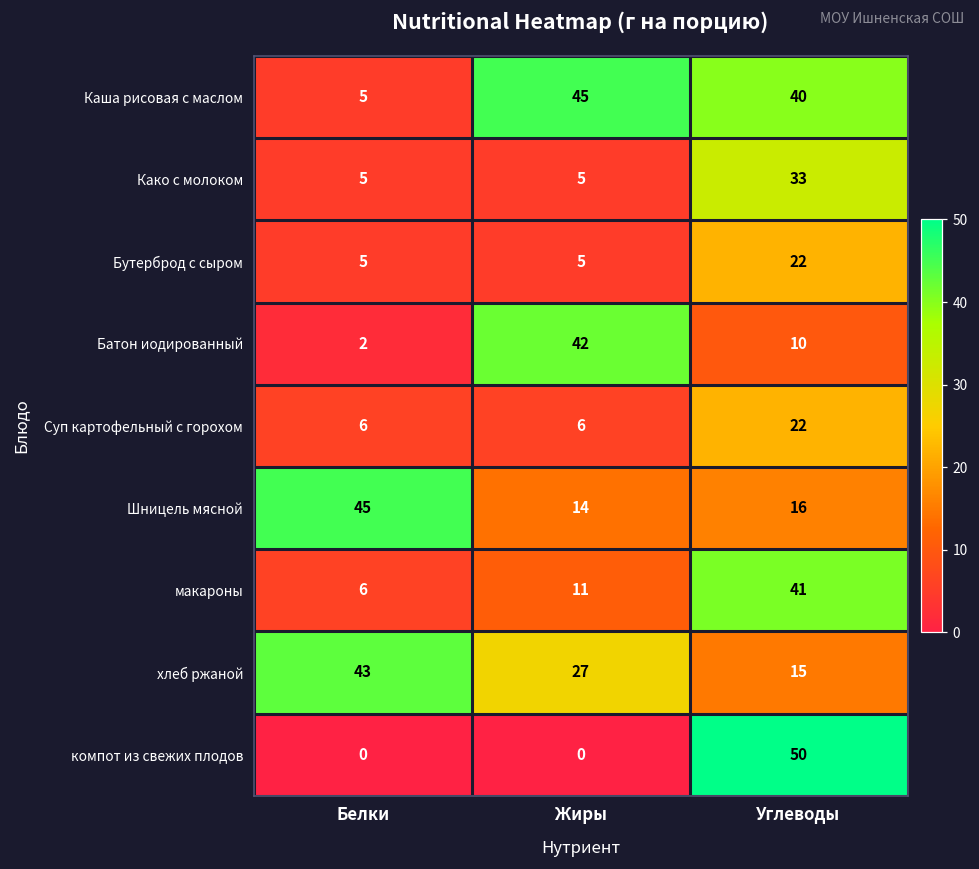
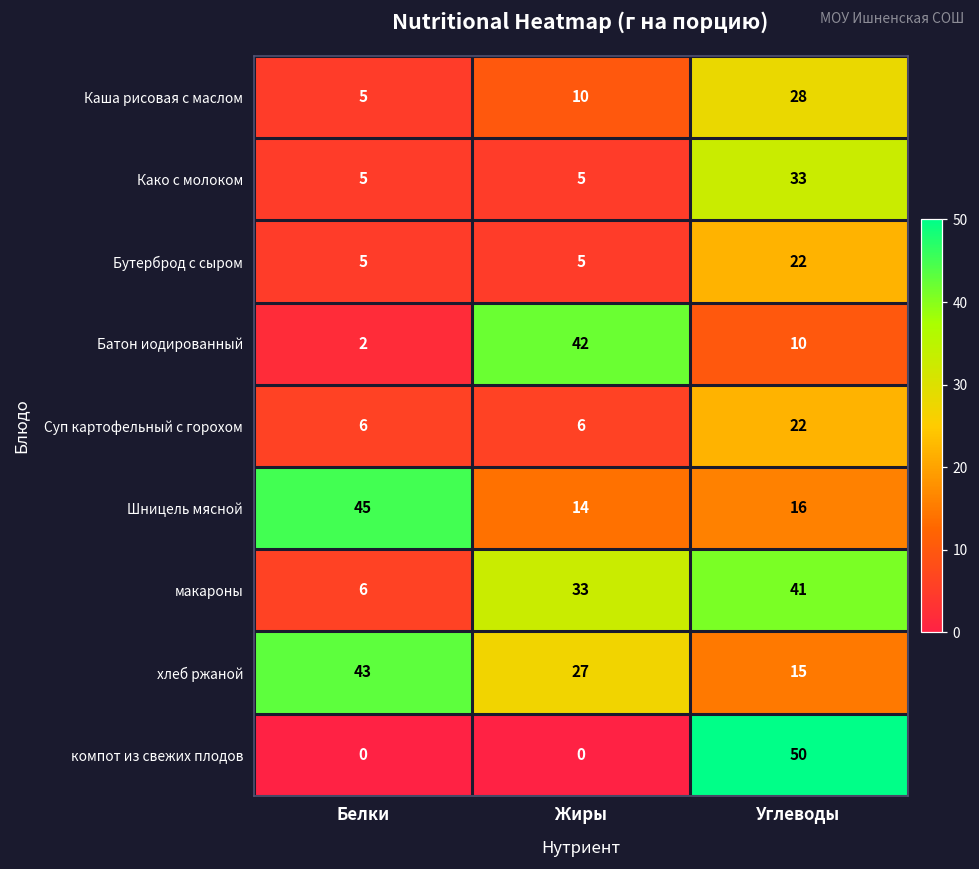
  {
    "Каша рисовая с маслом": {
      "Белки": 5,
-     "Жиры": 45,
-     "Углеводы": 40
+     "Жиры": 10,
+     "Углеводы": 28
    },
    "Како с молоком": {
      "Белки": 5,
      "Жиры": 5,
      "Углеводы": 33
    },
    "Бутерброд с сыром": {
      "Белки": 5,
      "Жиры": 5,
      "Углеводы": 22
    },
    "Батон иодированный": {
      "Белки": 2,
      "Жиры": 42,
      "Углеводы": 10
    },
    "Суп картофельный с горохом": {
      "Белки": 6,
      "Жиры": 6,
      "Углеводы": 22
    },
    "Шницель мясной": {
      "Белки": 45,
      "Жиры": 14,
      "Углеводы": 16
    },
    "макароны": {
      "Белки": 6,
-     "Жиры": 11,
+     "Жиры": 33,
      "Углеводы": 41
    },
    "хлеб ржаной": {
      "Белки": 43,
      "Жиры": 27,
      "Углеводы": 15
    },
    "компот из свежих плодов": {
      "Белки": 0,
      "Жиры": 0,
      "Углеводы": 50
    }
  }
